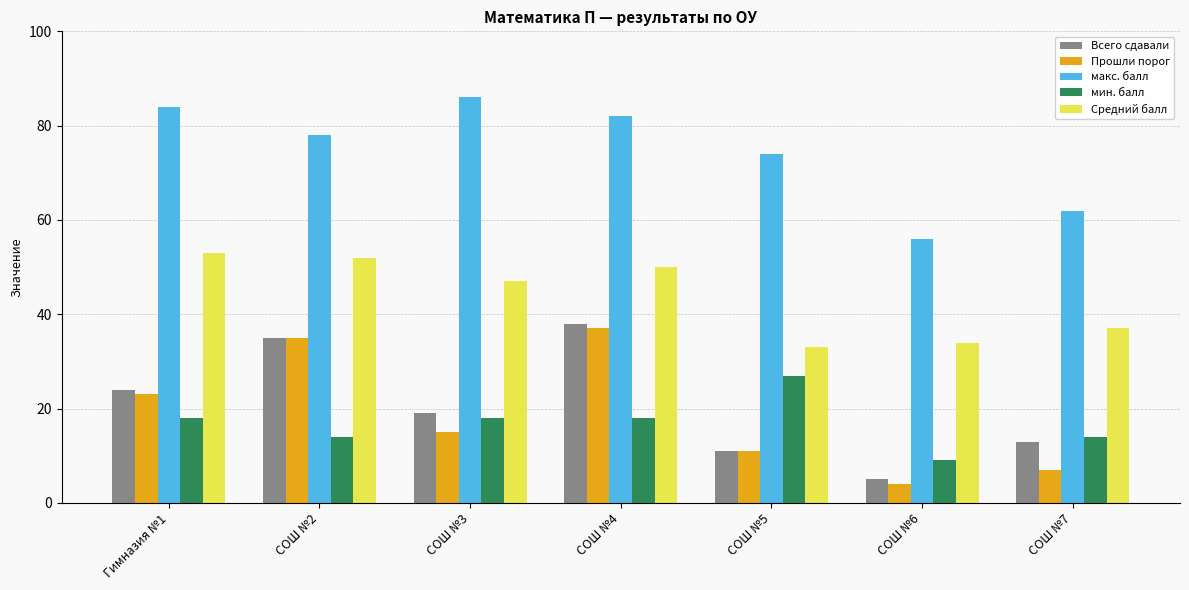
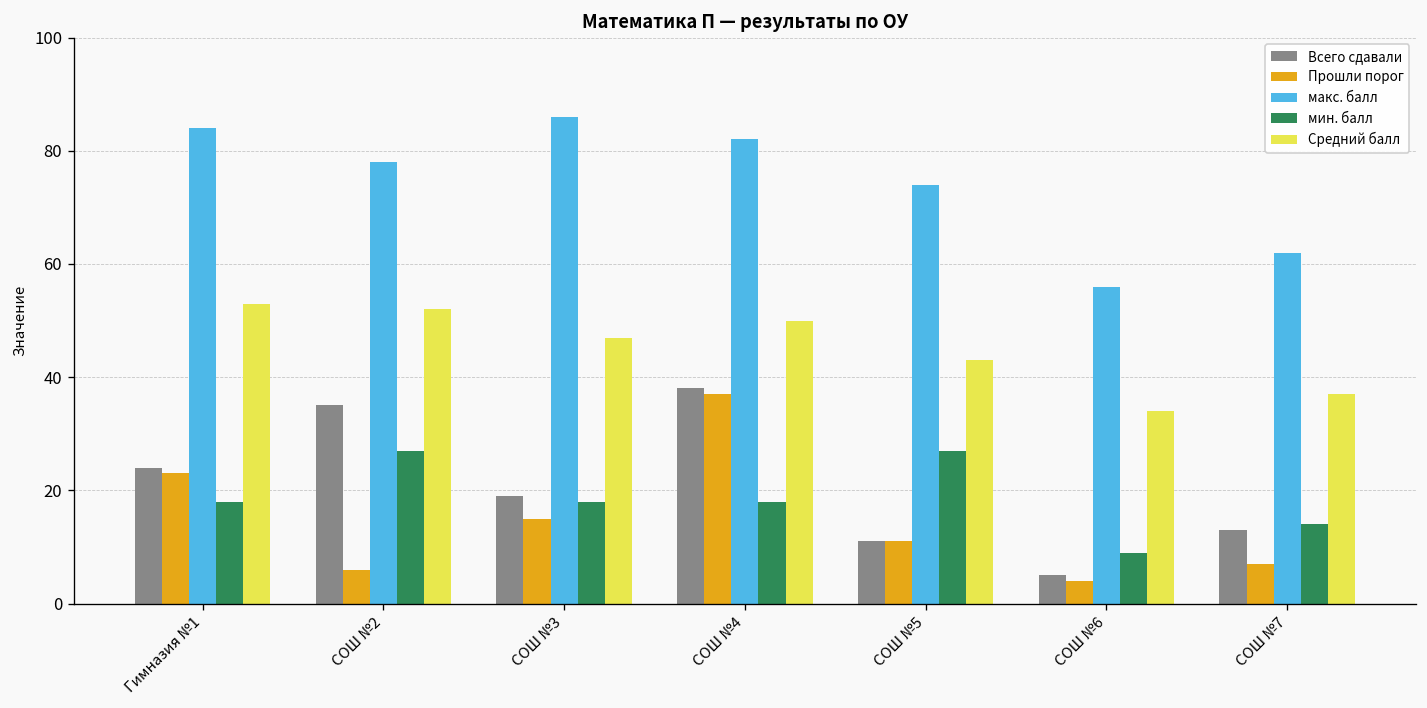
  {
    "Всего сдавали": {
      "Гимназия №1": 24,
      "СОШ №2": 35,
      "СОШ №3": 19,
      "СОШ №4": 38,
      "СОШ №5": 11,
      "СОШ №6": 5,
      "СОШ №7": 13
    },
    "Прошли порог": {
      "Гимназия №1": 23,
-     "СОШ №2": 35,
+     "СОШ №2": 6,
      "СОШ №3": 15,
      "СОШ №4": 37,
      "СОШ №5": 11,
      "СОШ №6": 4,
      "СОШ №7": 7
    },
    "макс. балл": {
      "Гимназия №1": 84,
      "СОШ №2": 78,
      "СОШ №3": 86,
      "СОШ №4": 82,
      "СОШ №5": 74,
      "СОШ №6": 56,
      "СОШ №7": 62
    },
    "мин. балл": {
      "Гимназия №1": 18,
-     "СОШ №2": 14,
+     "СОШ №2": 27,
      "СОШ №3": 18,
      "СОШ №4": 18,
      "СОШ №5": 27,
      "СОШ №6": 9,
      "СОШ №7": 14
    },
    "Средний балл": {
      "Гимназия №1": 53,
      "СОШ №2": 52,
      "СОШ №3": 47,
      "СОШ №4": 50,
-     "СОШ №5": 33,
+     "СОШ №5": 43,
      "СОШ №6": 34,
      "СОШ №7": 37
    }
  }
